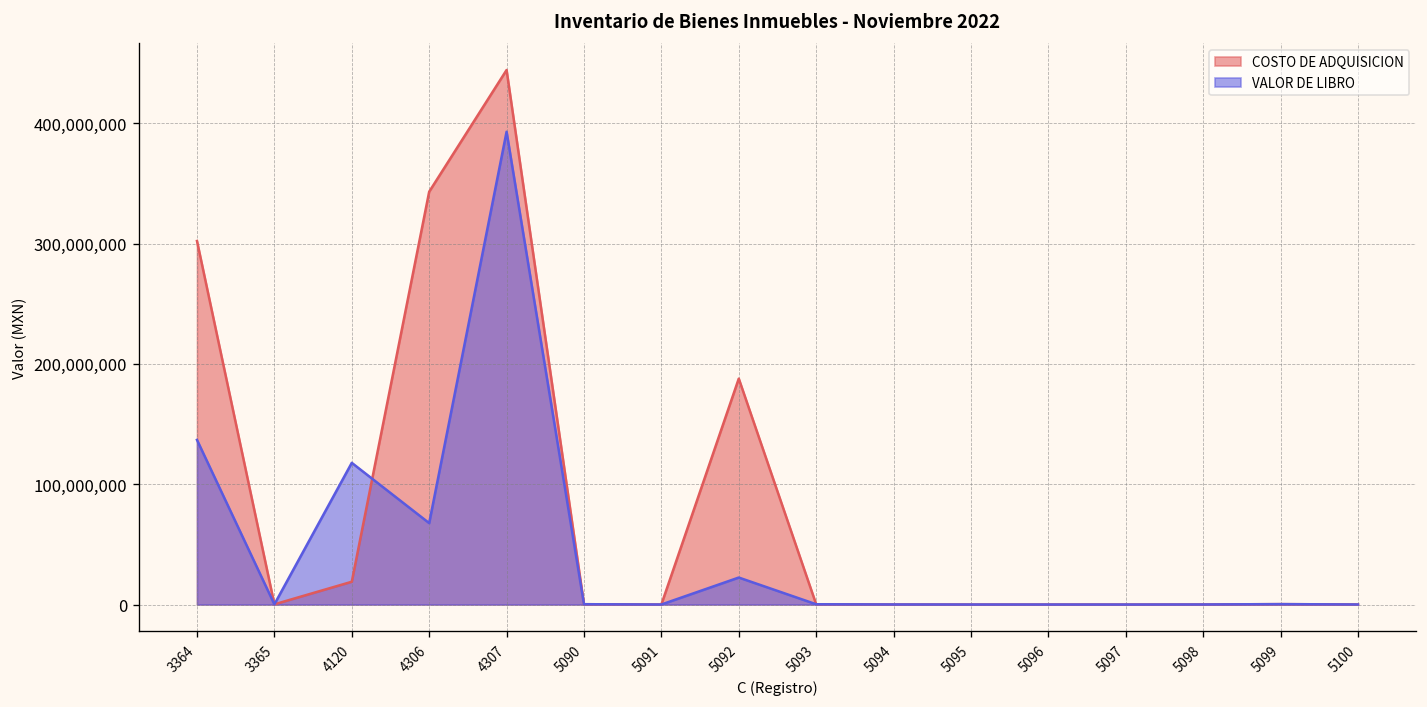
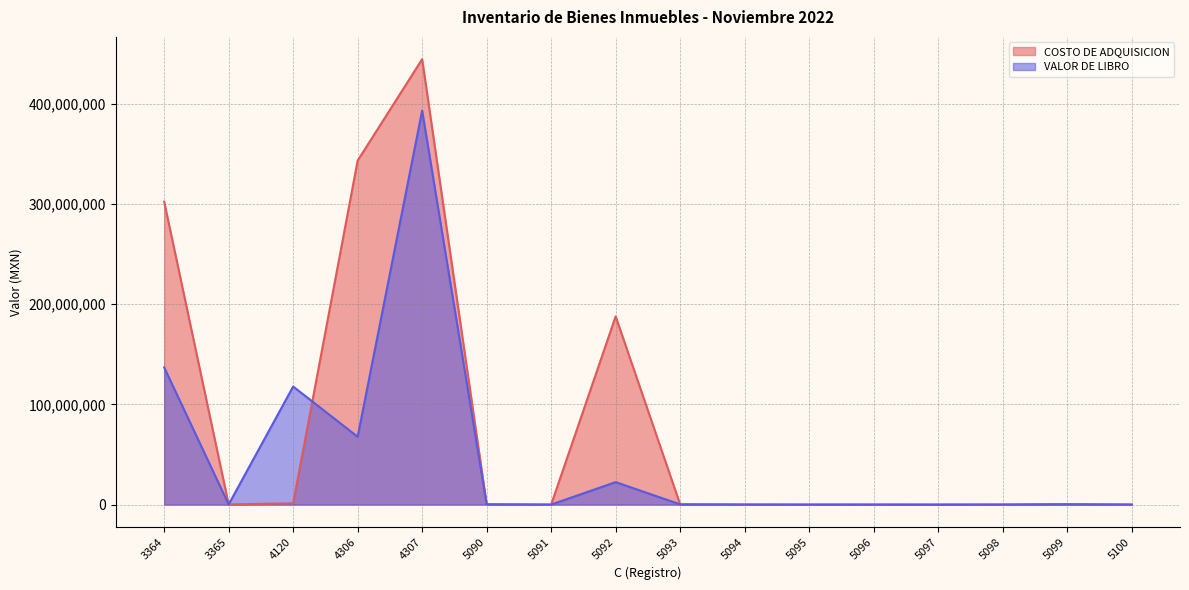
  {
    "COSTO DE ADQUISICION": {
      "3364": "302,000,000",
-     "4120": "19,000,000",
+     "4120": "1,000,000",
      "4306": "343,000,000",
      "4307": "444,000,000",
      "5092": "188,000,000"
    },
    "VALOR DE LIBRO": {
      "3364": "137,000,000",
      "4120": "118,000,000",
      "4306": "68,000,000",
      "4307": "393,000,000",
      "5092": "22,000,000"
    }
  }
